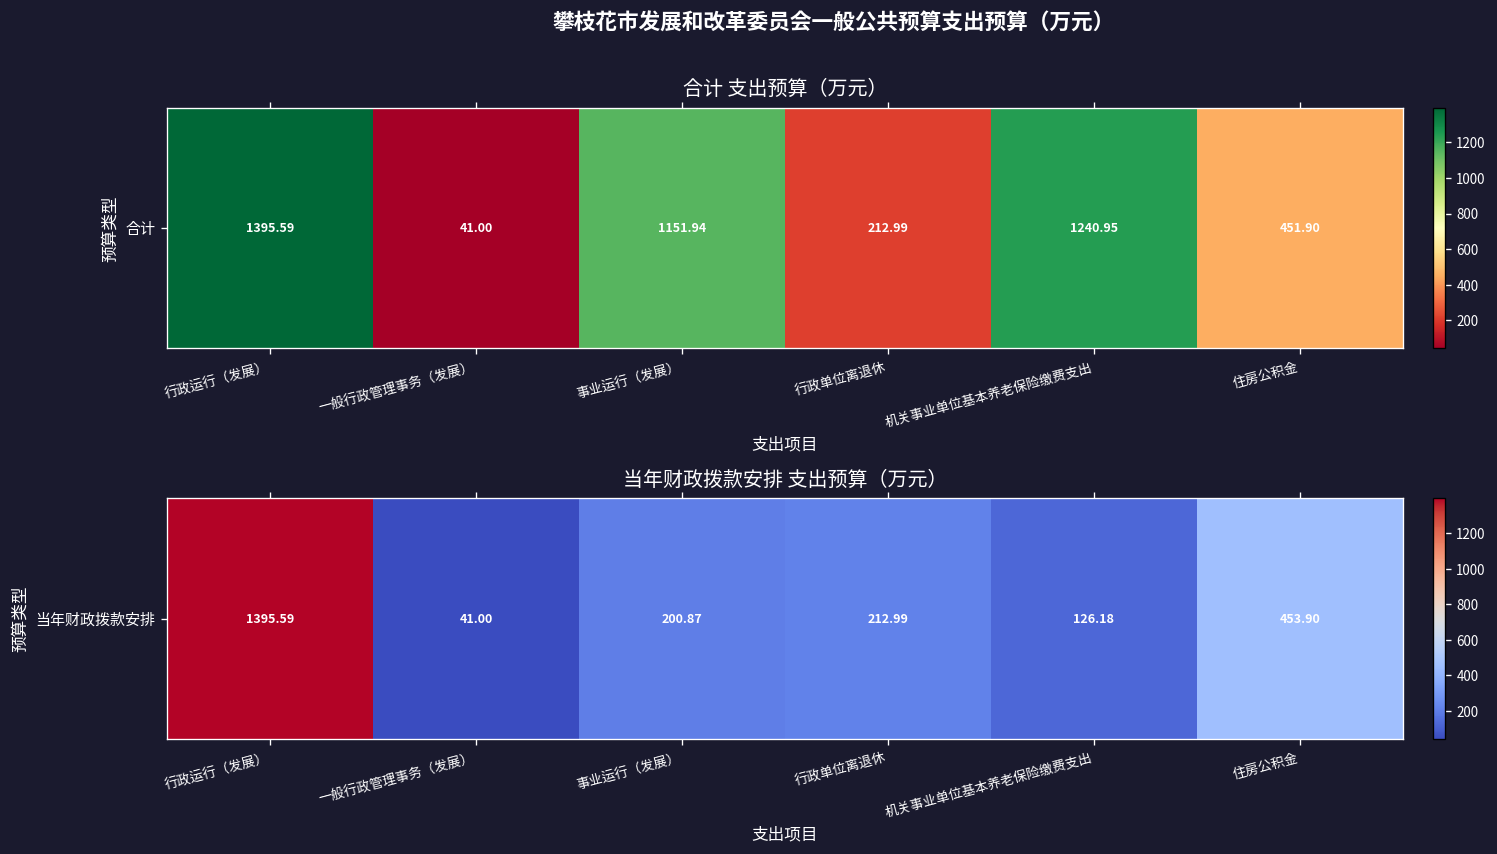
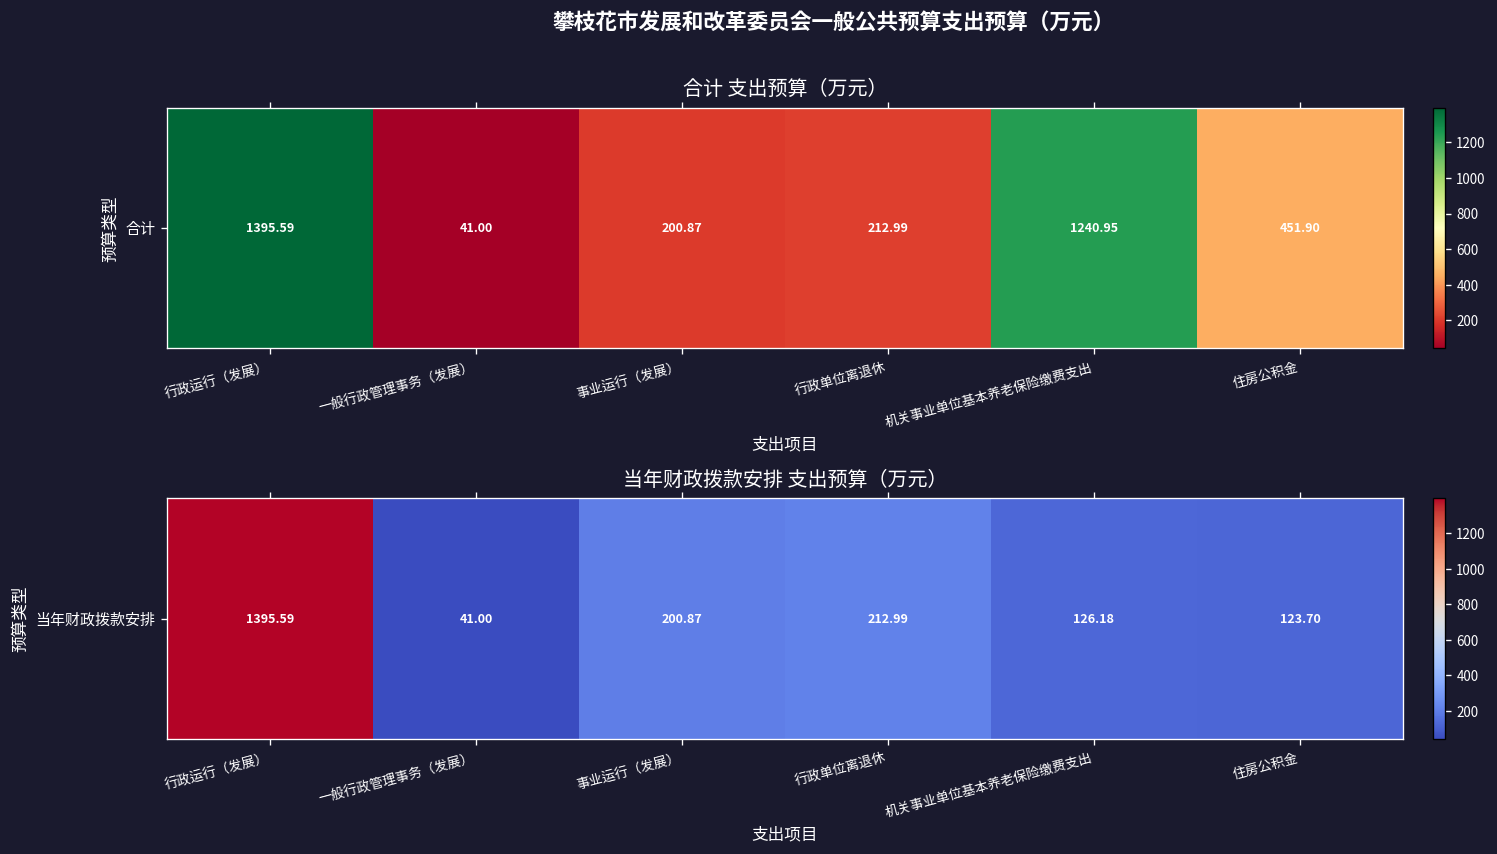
  {
    "合计 支出预算（万元）": {
      "合计": {
        "行政运行（发展）": 1395.59,
        "一般行政管理事务（发展）": 41.00,
-       "事业运行（发展）": 1151.94,
+       "事业运行（发展）": 200.87,
        "行政单位离退休": 212.99,
        "机关事业单位基本养老保险缴费支出": 1240.95,
        "住房公积金": 451.90
      }
    },
    "当年财政拨款安排 支出预算（万元）": {
      "当年财政拨款安排": {
        "行政运行（发展）": 1395.59,
        "一般行政管理事务（发展）": 41.00,
        "事业运行（发展）": 200.87,
        "行政单位离退休": 212.99,
        "机关事业单位基本养老保险缴费支出": 126.18,
-       "住房公积金": 453.90
+       "住房公积金": 123.70
      }
    }
  }
